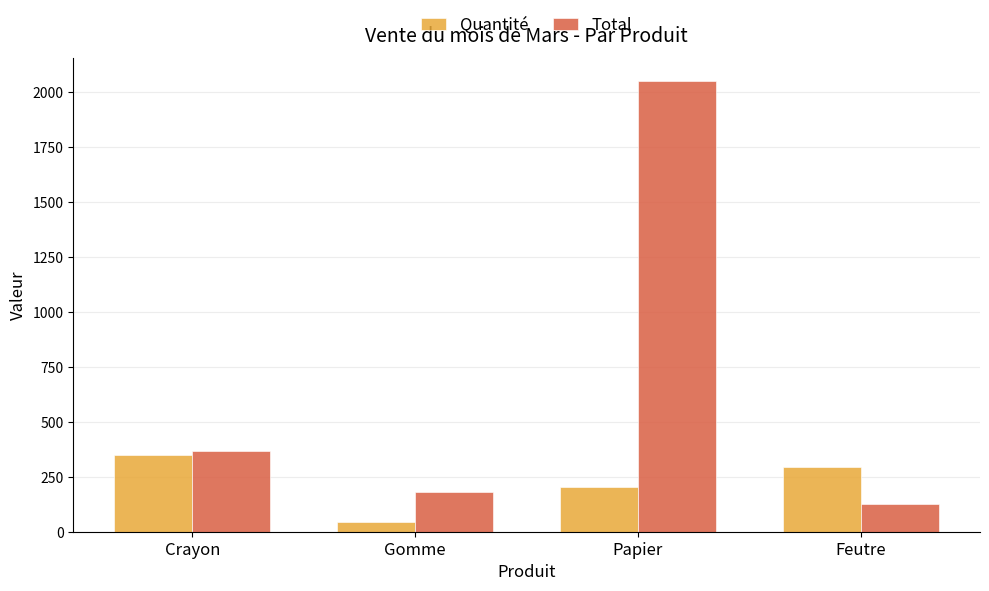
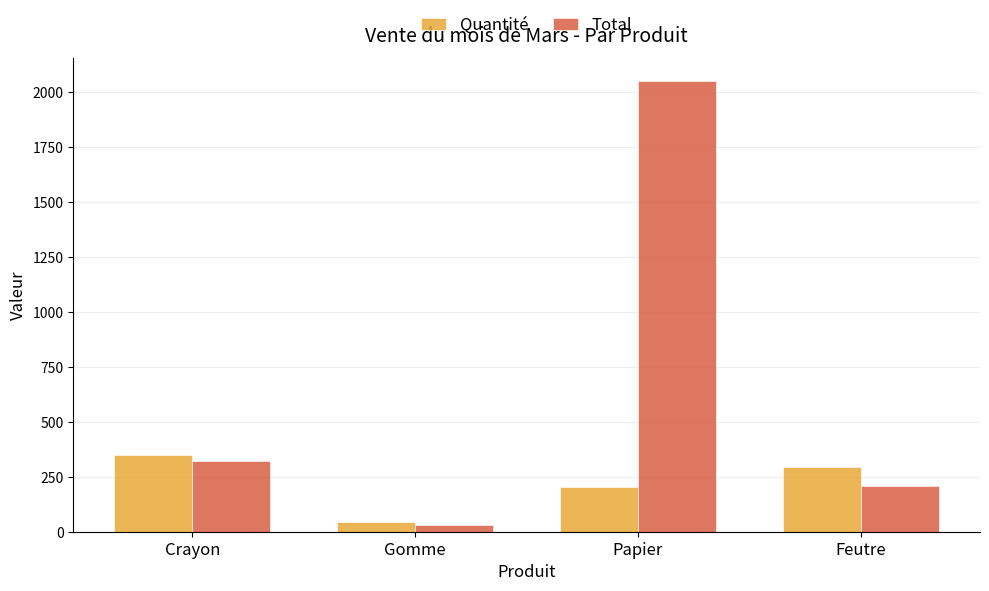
  {
    "Quantité": {
      "Crayon": 350,
      "Gomme": 50,
      "Papier": 210,
      "Feutre": 300
    },
    "Total": {
-     "Crayon": 370,
-     "Gomme": 180,
+     "Crayon": 320,
+     "Gomme": 30,
      "Papier": 2050,
-     "Feutre": 130
+     "Feutre": 210
    }
  }
